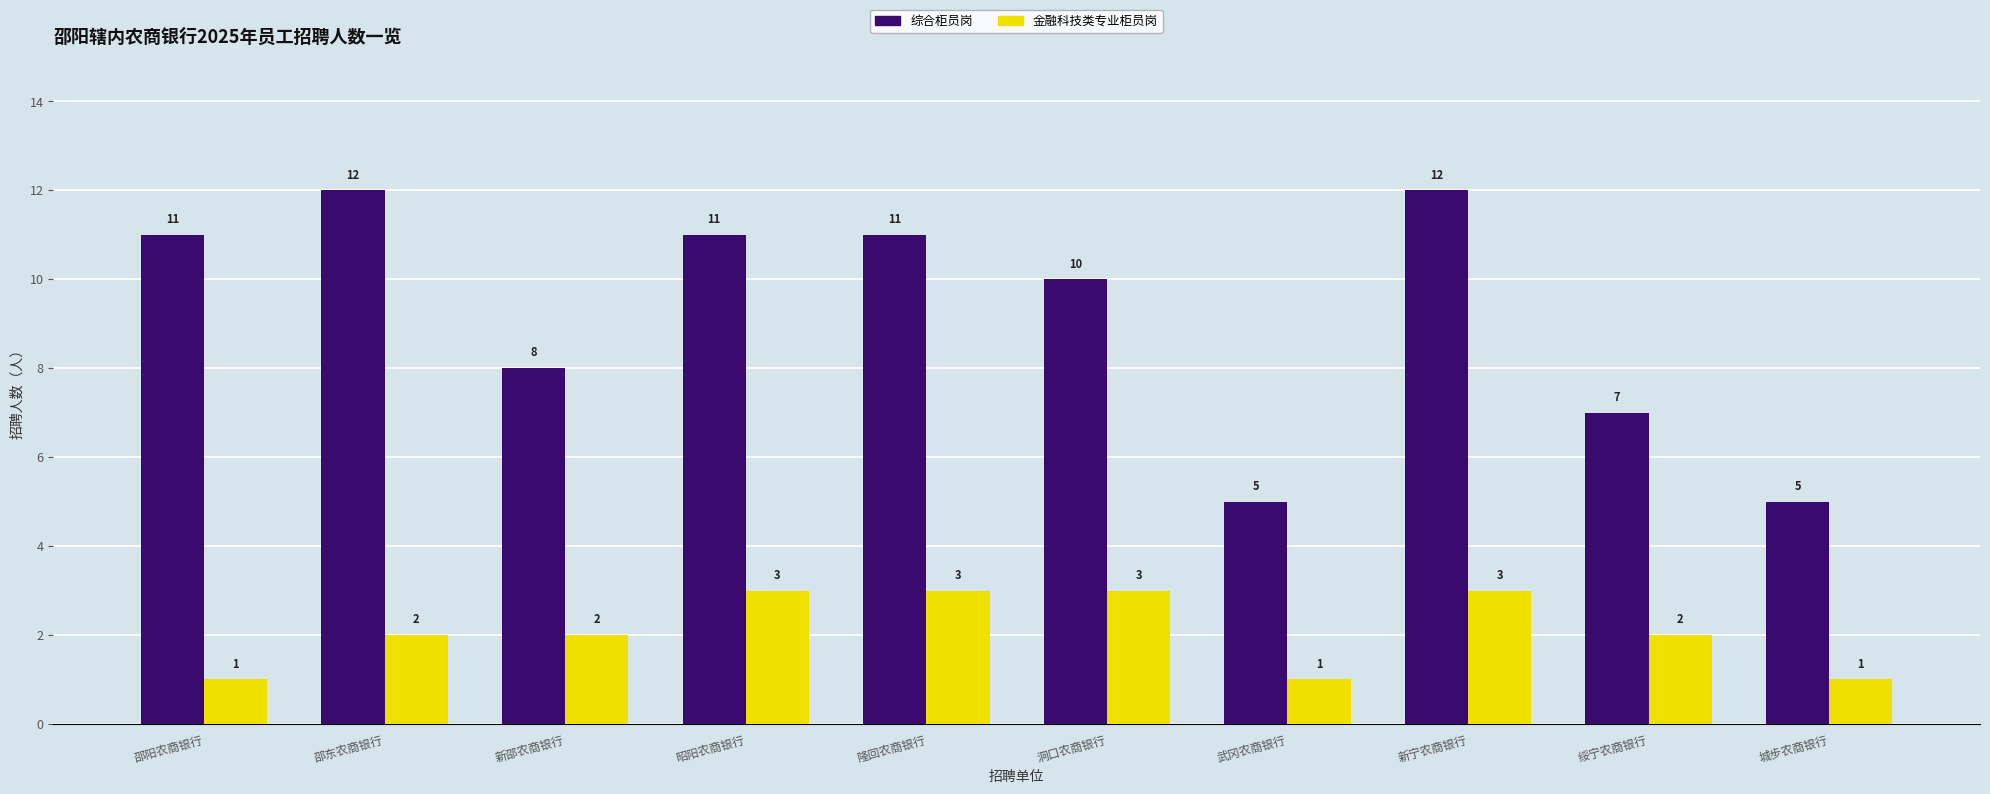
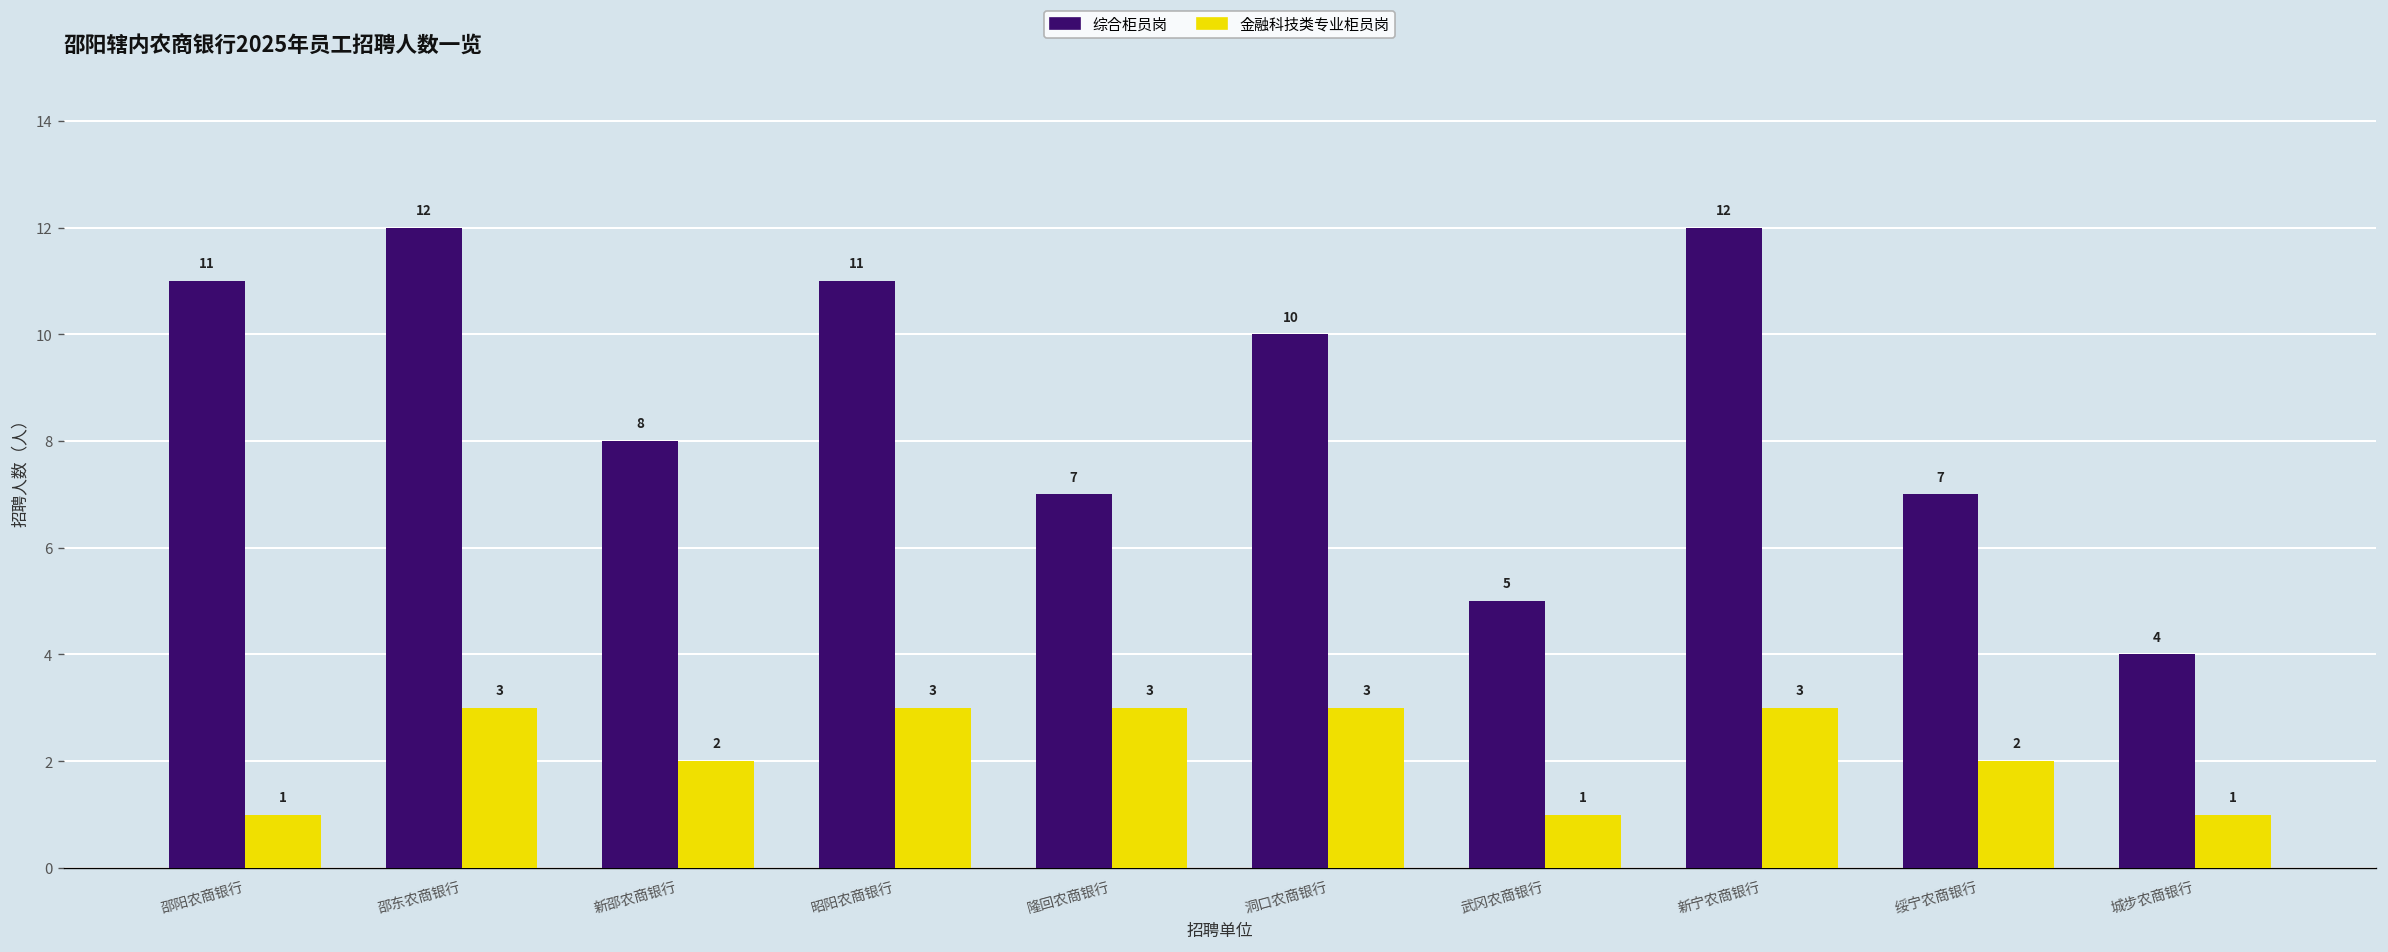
  {
    "综合柜员岗": {
      "邵阳农商银行": 11,
      "邵东农商银行": 12,
      "新邵农商银行": 8,
      "昭阳农商银行": 11,
-     "隆回农商银行": 11,
+     "隆回农商银行": 7,
      "洞口农商银行": 10,
      "武冈农商银行": 5,
      "新宁农商银行": 12,
      "绥宁农商银行": 7,
-     "城步农商银行": 5
+     "城步农商银行": 4
    },
    "金融科技类专业柜员岗": {
      "邵阳农商银行": 1,
-     "邵东农商银行": 2,
+     "邵东农商银行": 3,
      "新邵农商银行": 2,
      "昭阳农商银行": 3,
      "隆回农商银行": 3,
      "洞口农商银行": 3,
      "武冈农商银行": 1,
      "新宁农商银行": 3,
      "绥宁农商银行": 2,
      "城步农商银行": 1
    }
  }
